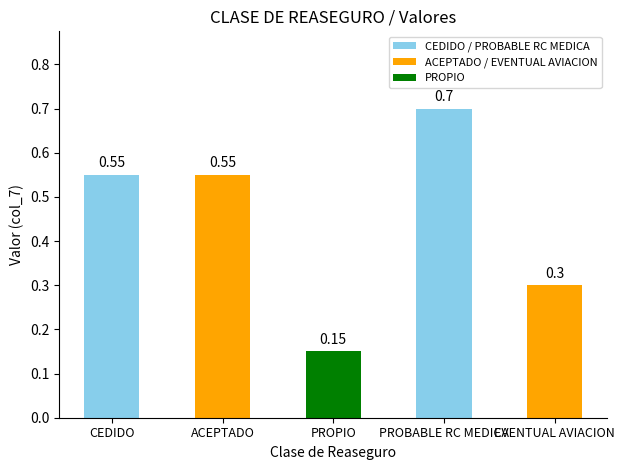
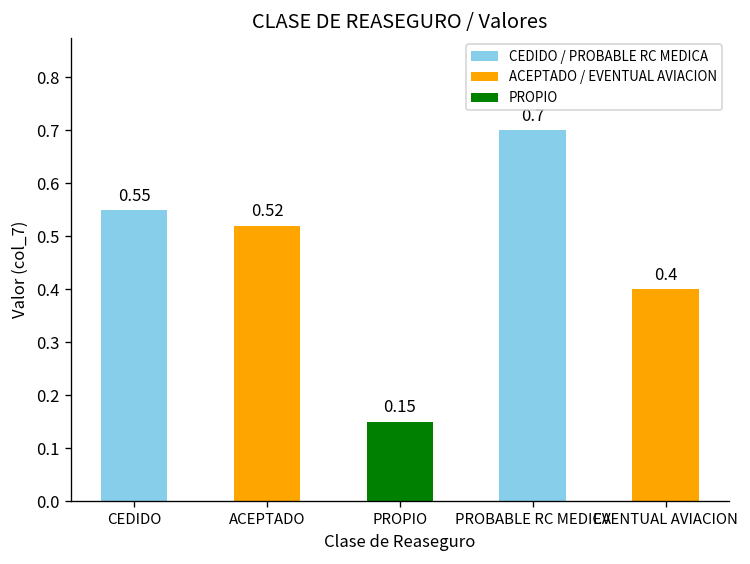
  {
    "CEDIDO": 0.55,
-   "ACEPTADO": 0.55,
+   "ACEPTADO": 0.52,
    "PROPIO": 0.15,
    "PROBABLE RC MEDICA": 0.7,
-   "EVENTUAL AVIACION": 0.3
+   "EVENTUAL AVIACION": 0.4
  }
